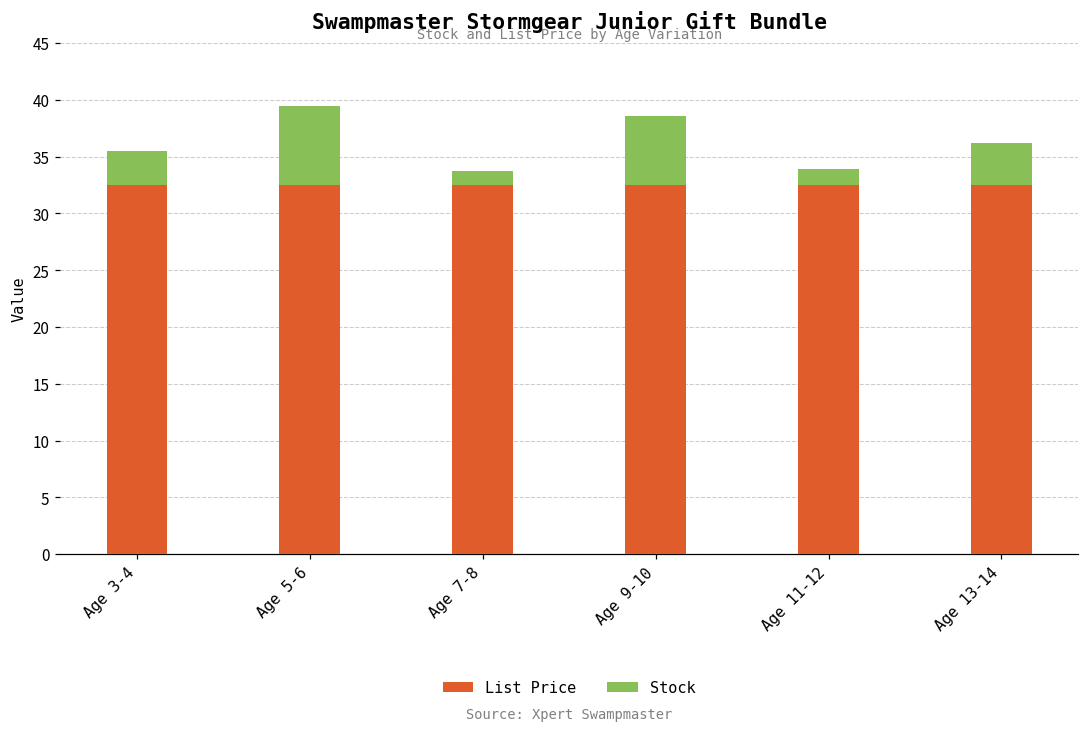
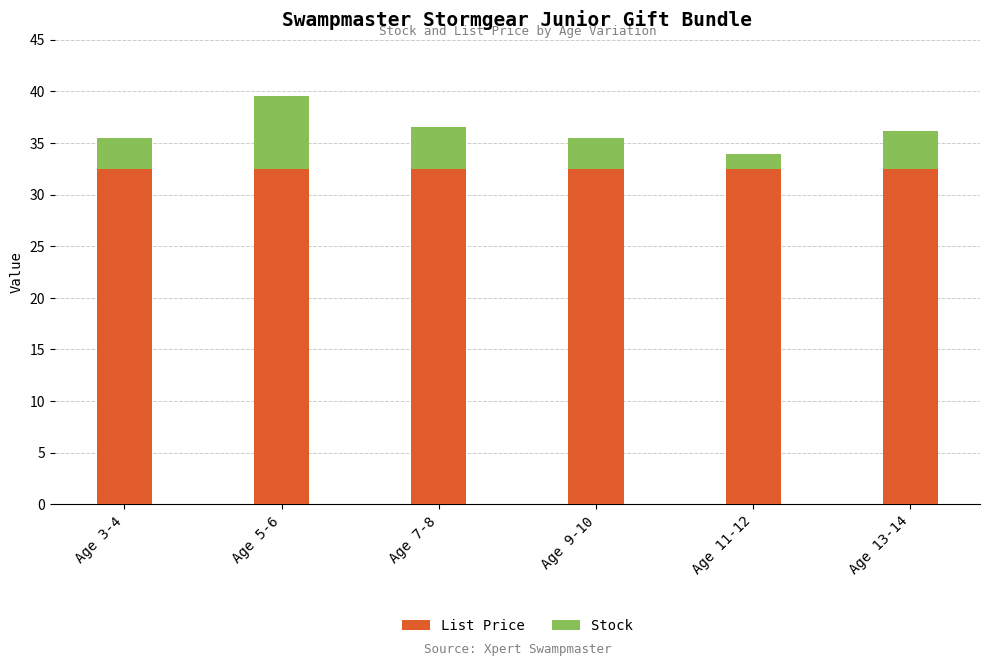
  {
    "List Price": {
      "Age 3-4": 32.5,
      "Age 5-6": 32.5,
      "Age 7-8": 32.5,
      "Age 9-10": 32.5,
      "Age 11-12": 32.5,
      "Age 13-14": 32.5
    },
    "Stock": {
      "Age 3-4": 3.0,
      "Age 5-6": 7.0,
-     "Age 7-8": 1.2,
-     "Age 9-10": 6.1,
+     "Age 7-8": 4.0,
+     "Age 9-10": 3.0,
      "Age 11-12": 1.4,
      "Age 13-14": 3.7
    }
  }
